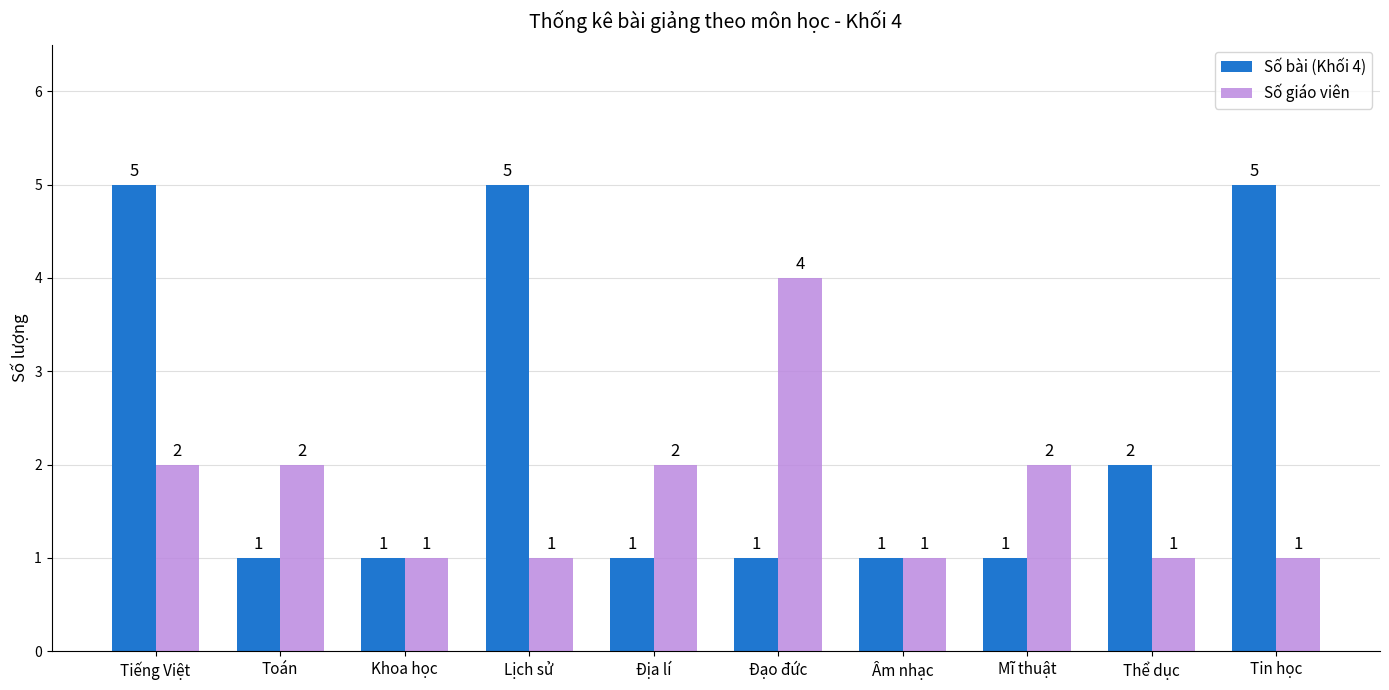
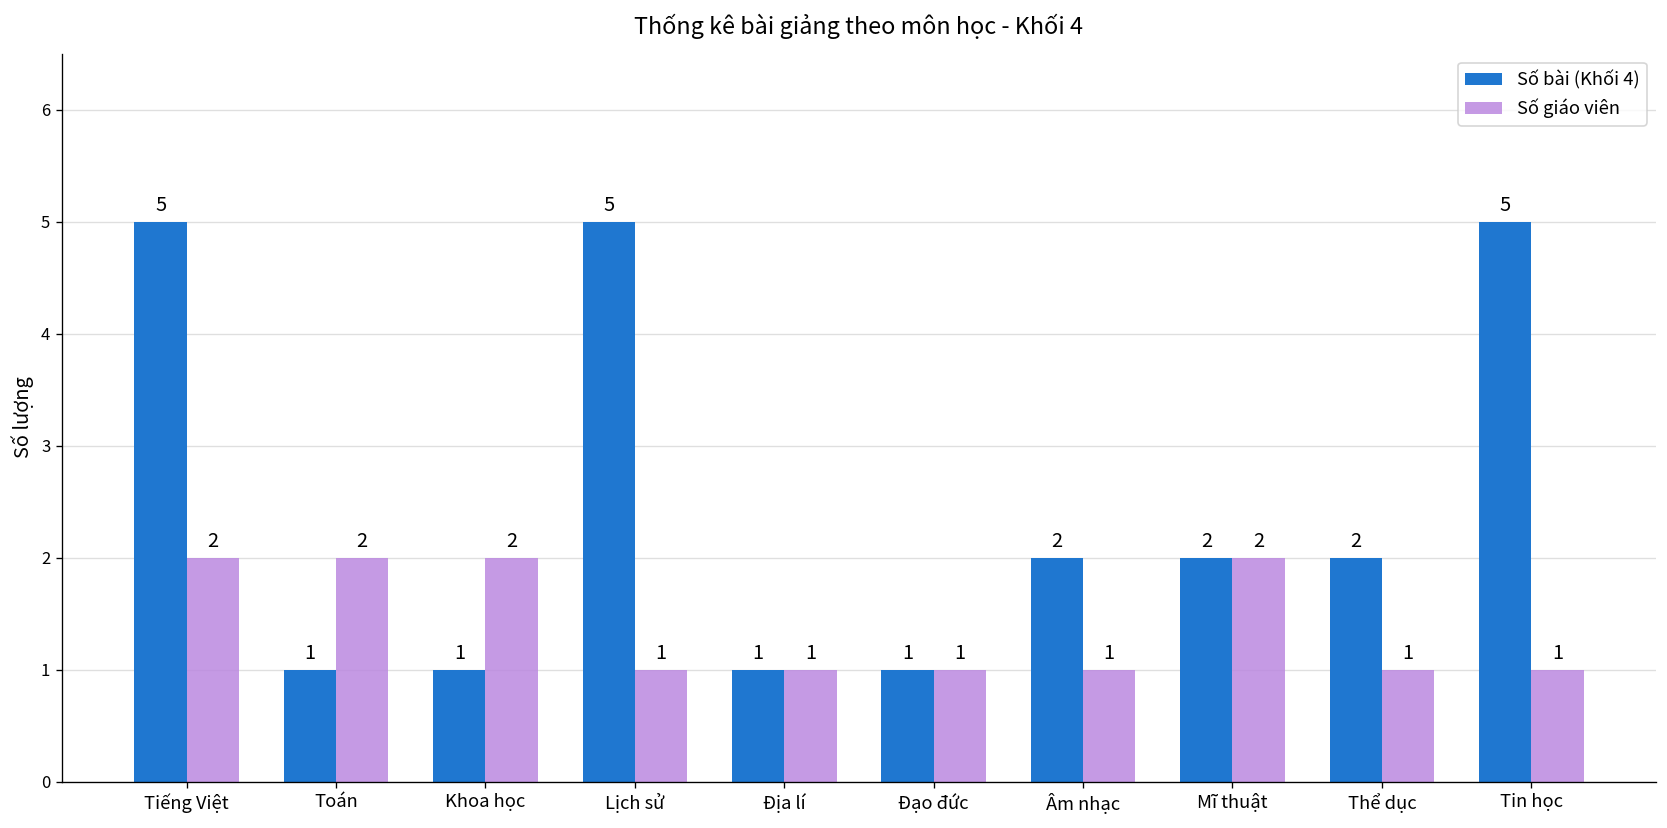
  {
    "Số bài (Khối 4)": {
      "Tiếng Việt": 5,
      "Toán": 1,
      "Khoa học": 1,
      "Lịch sử": 5,
      "Địa lí": 1,
      "Đạo đức": 1,
-     "Âm nhạc": 1,
-     "Mĩ thuật": 1,
+     "Âm nhạc": 2,
+     "Mĩ thuật": 2,
      "Thể dục": 2,
      "Tin học": 5
    },
    "Số giáo viên": {
      "Tiếng Việt": 2,
      "Toán": 2,
-     "Khoa học": 1,
+     "Khoa học": 2,
      "Lịch sử": 1,
-     "Địa lí": 2,
-     "Đạo đức": 4,
+     "Địa lí": 1,
+     "Đạo đức": 1,
      "Âm nhạc": 1,
      "Mĩ thuật": 2,
      "Thể dục": 1,
      "Tin học": 1
    }
  }
